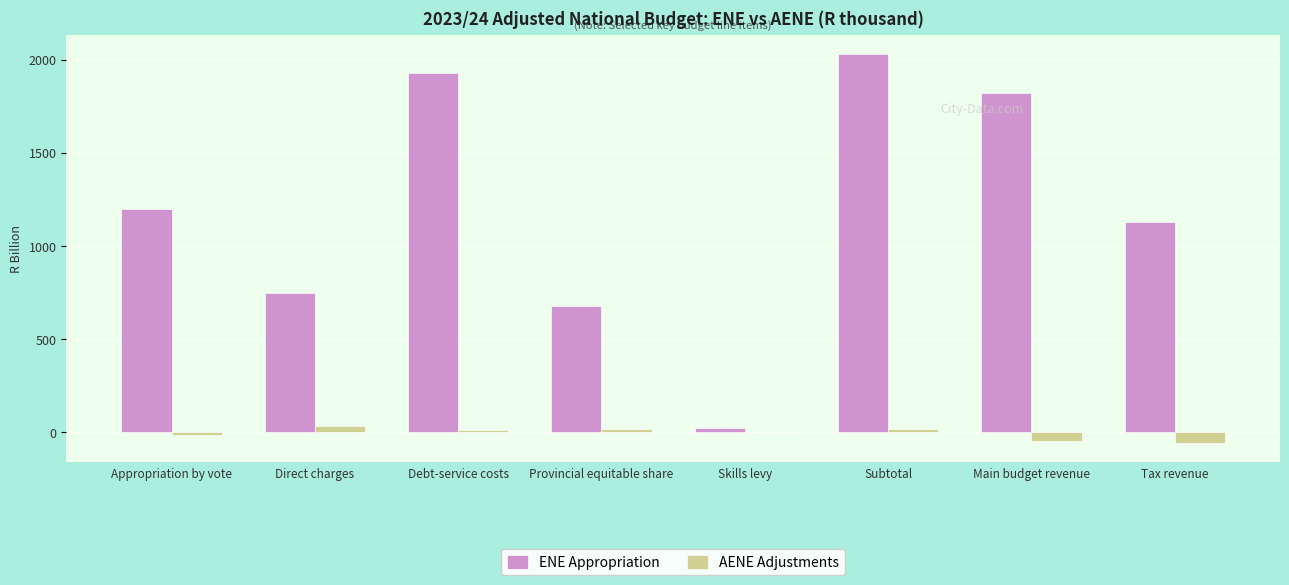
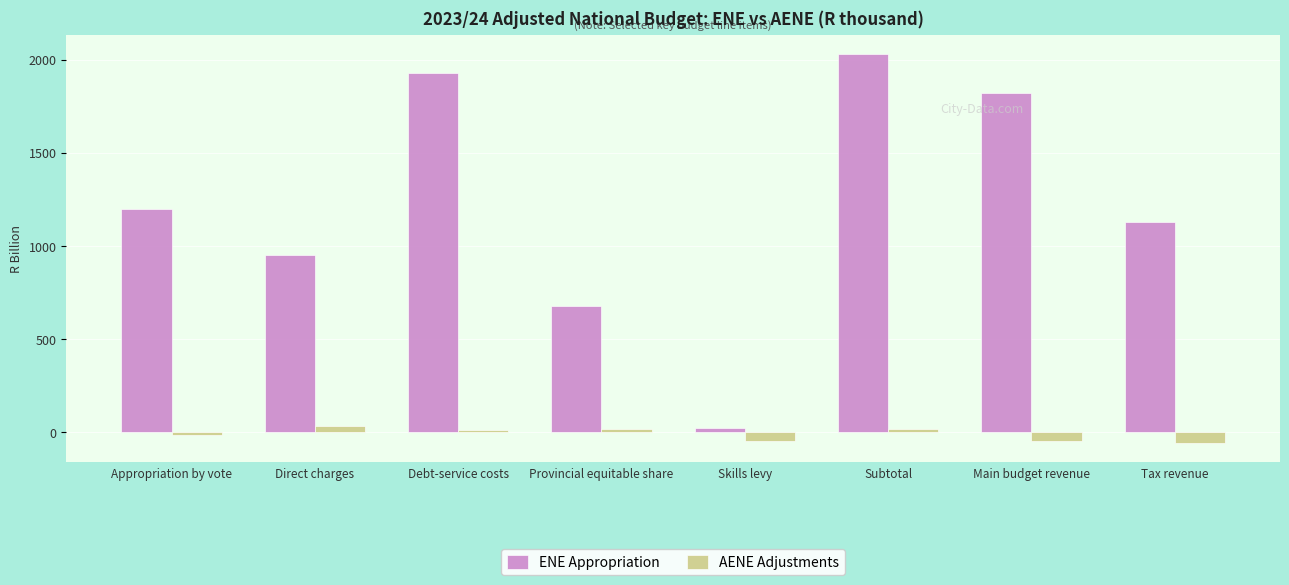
  {
    "ENE Appropriation": {
      "Appropriation by vote": 1200,
-     "Direct charges": 750,
+     "Direct charges": 950,
      "Debt-service costs": 1930,
      "Provincial equitable share": 680,
      "Skills levy": 20,
      "Subtotal": 2030,
      "Main budget revenue": 1820,
      "Tax revenue": 1130
    },
    "AENE Adjustments": {
      "Direct charges": 30,
      "Debt-service costs": 10,
      "Provincial equitable share": 20,
-     "Skills levy": 0,
+     "Skills levy": -50,
      "Subtotal": 20,
      "Main budget revenue": -40,
      "Tax revenue": -60
    }
  }
